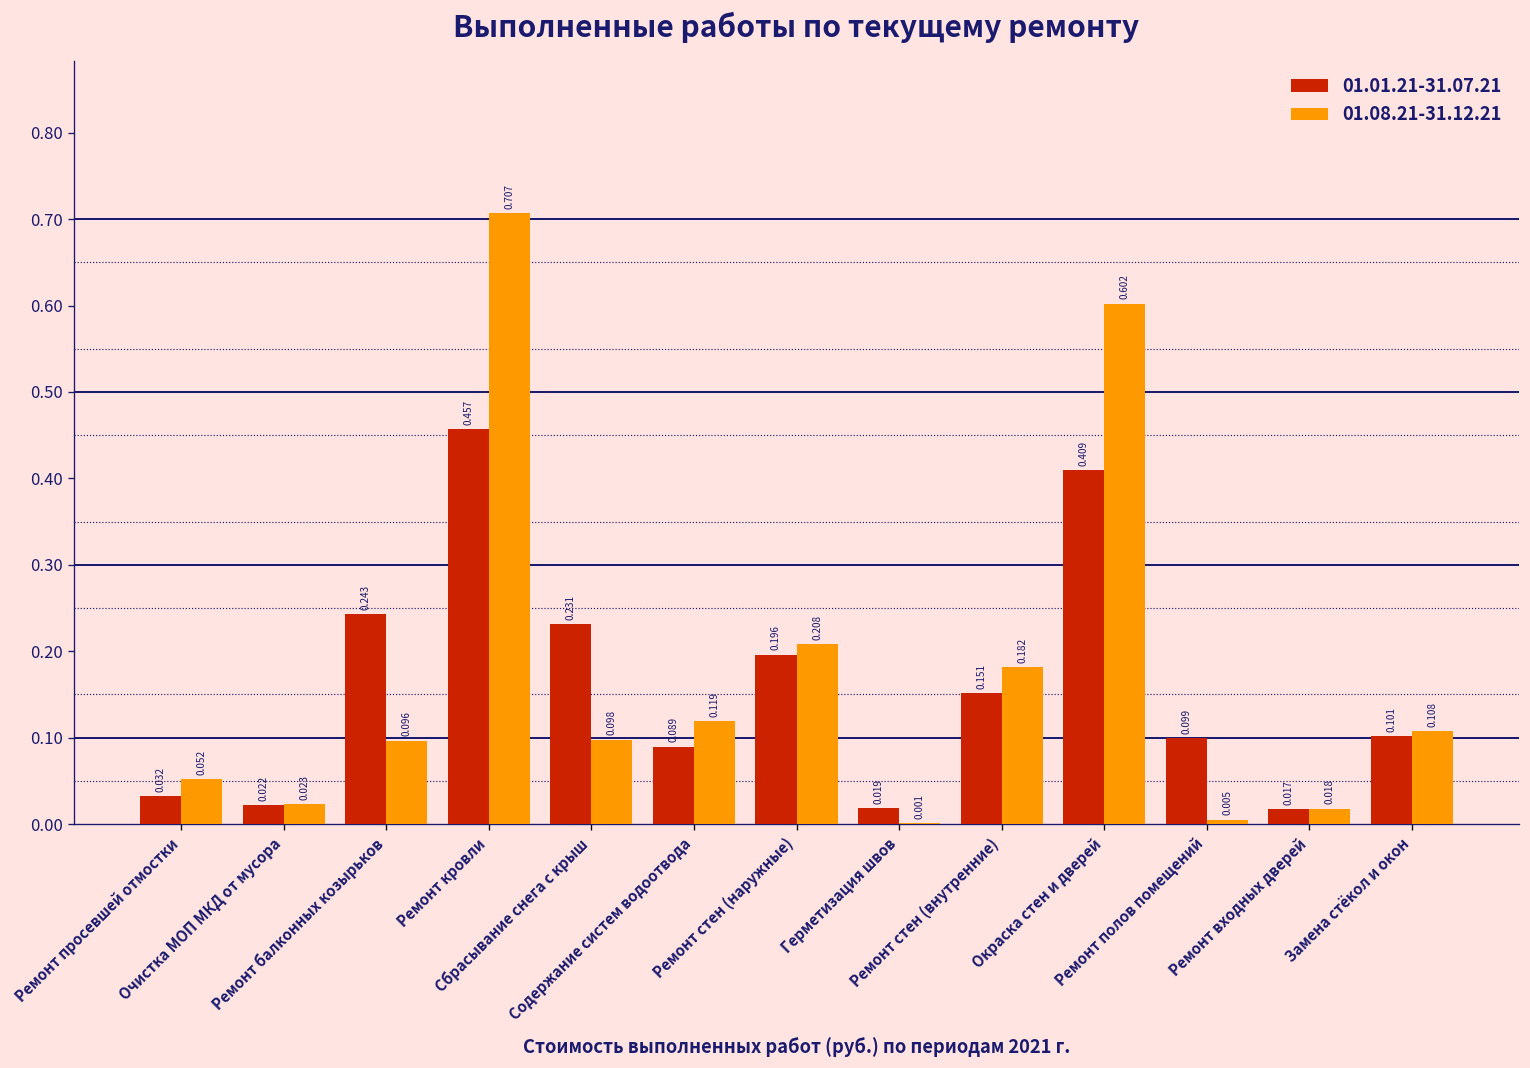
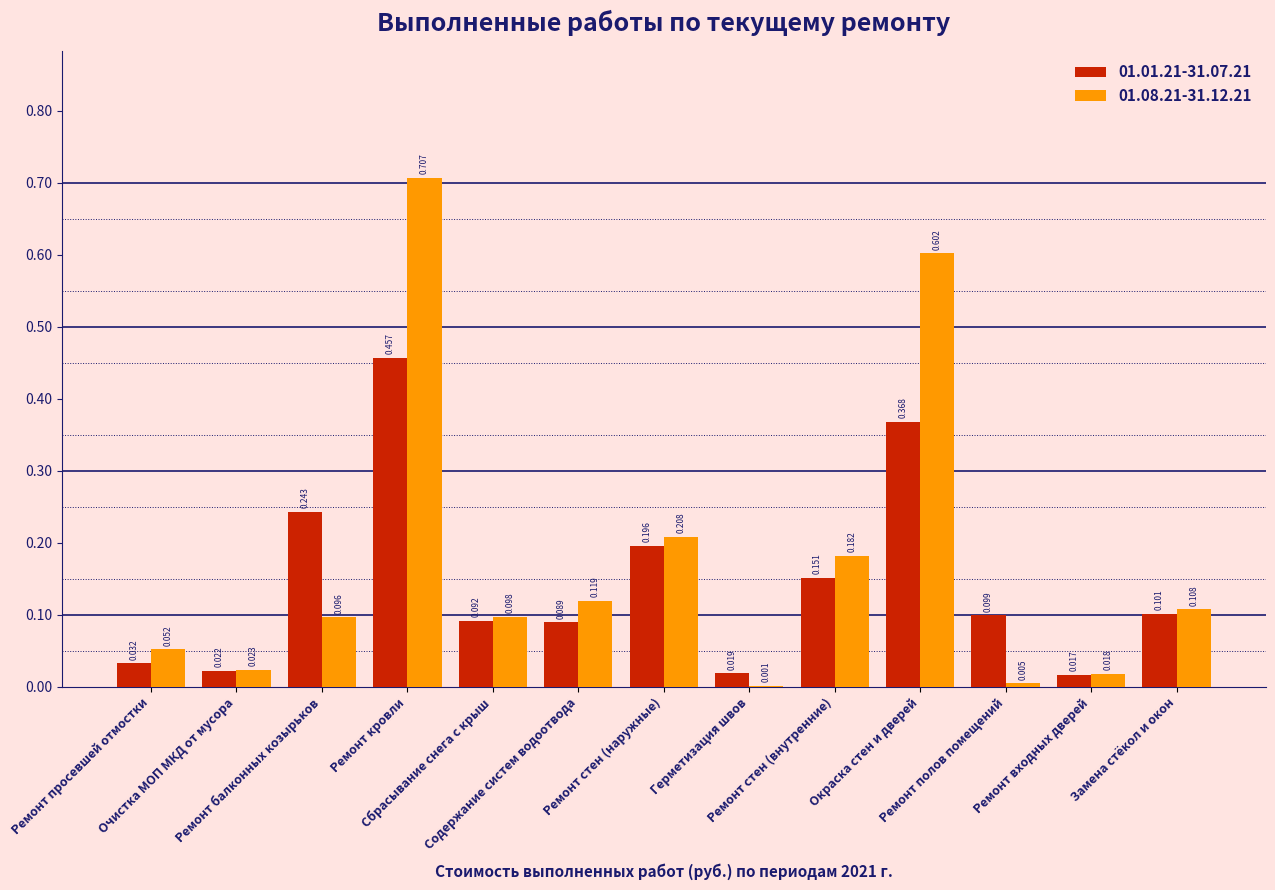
  {
    "01.01.21-31.07.21": {
      "Ремонт просевшей отмостки": 0.032,
      "Очистка МОП МКД от мусора": 0.022,
      "Ремонт балконных козырьков": 0.243,
      "Ремонт кровли": 0.457,
-     "Сбрасывание снега с крыш": 0.231,
+     "Сбрасывание снега с крыш": 0.092,
      "Содержание систем водоотвода": 0.089,
      "Ремонт стен (наружные)": 0.196,
      "Герметизация швов": 0.019,
      "Ремонт стен (внутренние)": 0.151,
-     "Окраска стен и дверей": 0.409,
+     "Окраска стен и дверей": 0.368,
      "Ремонт полов помещений": 0.099,
      "Ремонт входных дверей": 0.017,
      "Замена стёкол и окон": 0.101
    },
    "01.08.21-31.12.21": {
      "Ремонт просевшей отмостки": 0.052,
      "Очистка МОП МКД от мусора": 0.023,
      "Ремонт балконных козырьков": 0.096,
      "Ремонт кровли": 0.707,
      "Сбрасывание снега с крыш": 0.098,
      "Содержание систем водоотвода": 0.119,
      "Ремонт стен (наружные)": 0.208,
      "Герметизация швов": 0.001,
      "Ремонт стен (внутренние)": 0.182,
      "Окраска стен и дверей": 0.602,
      "Ремонт полов помещений": 0.005,
      "Ремонт входных дверей": 0.018,
      "Замена стёкол и окон": 0.108
    }
  }
